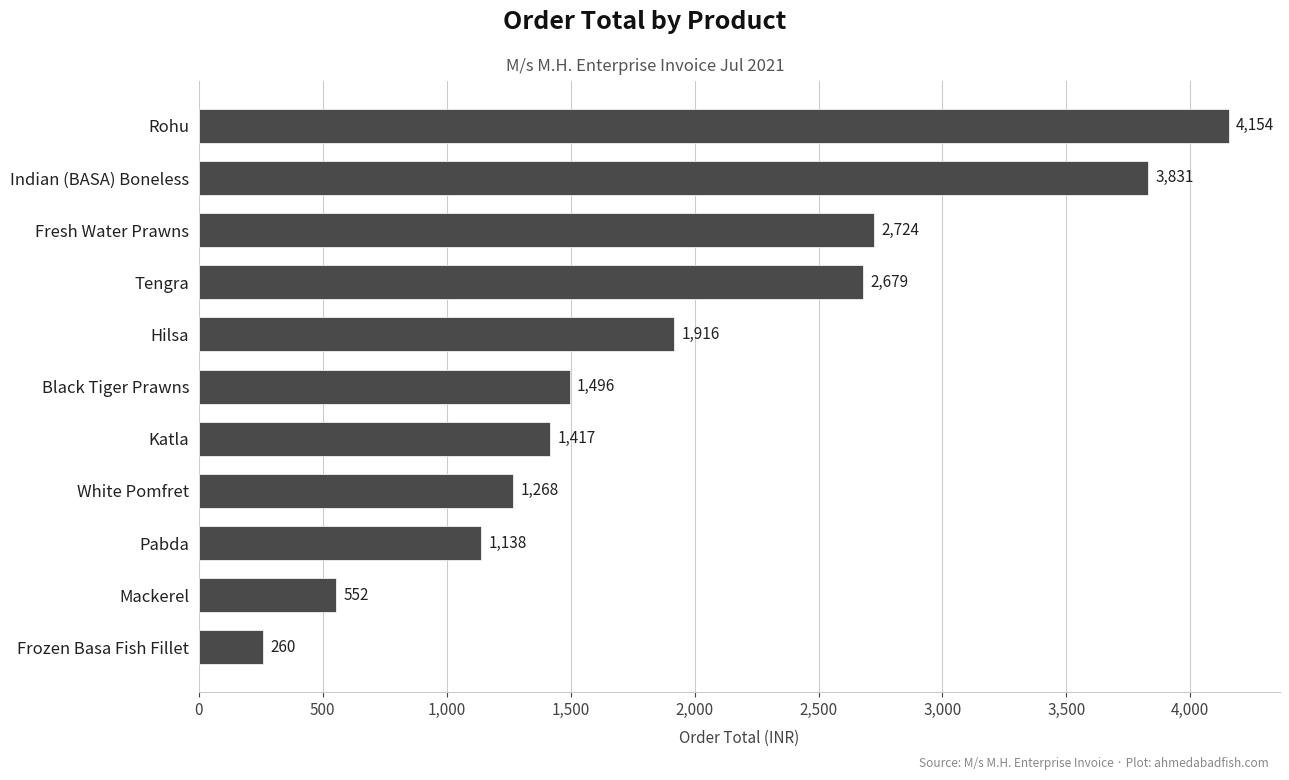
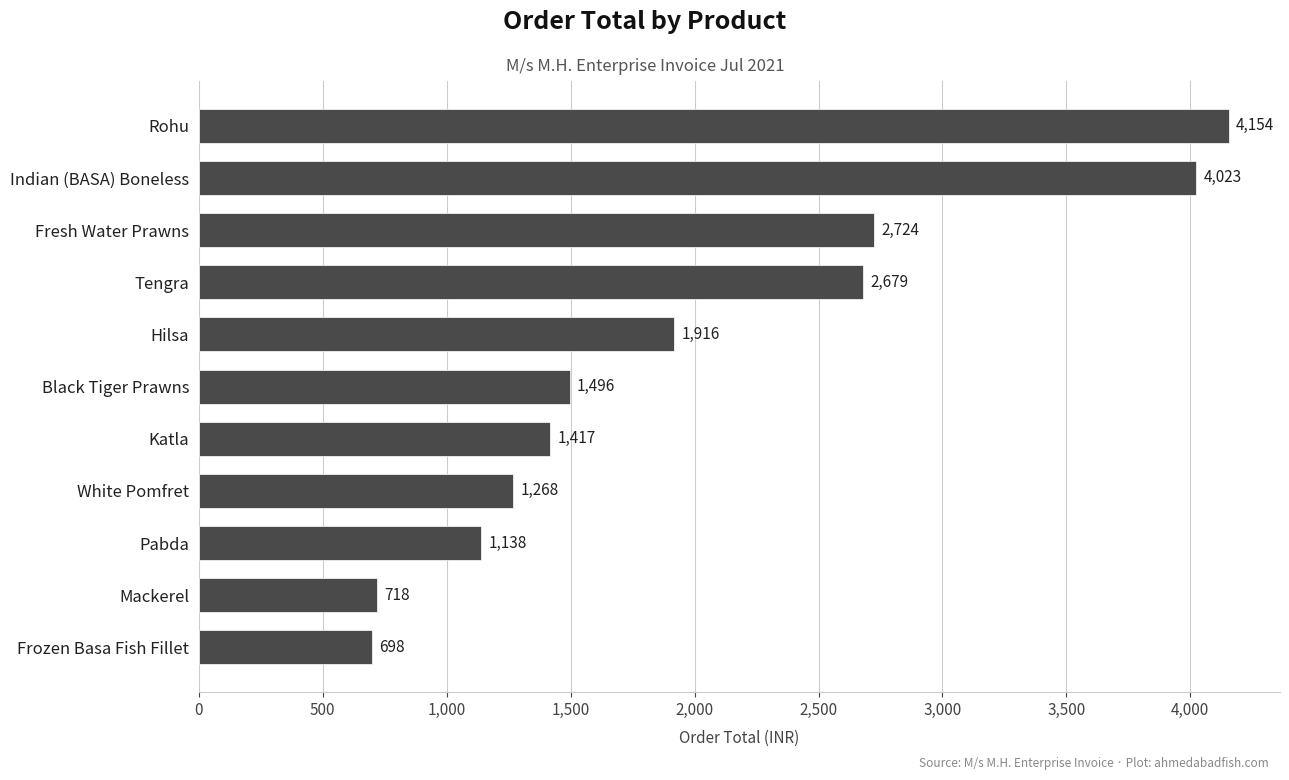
  {
    "Rohu": "4,154",
-   "Indian (BASA) Boneless": "3,831",
+   "Indian (BASA) Boneless": "4,023",
    "Fresh Water Prawns": "2,724",
    "Tengra": "2,679",
    "Hilsa": "1,916",
    "Black Tiger Prawns": "1,496",
    "Katla": "1,417",
    "White Pomfret": "1,268",
    "Pabda": "1,138",
-   "Mackerel": "552",
-   "Frozen Basa Fish Fillet": "260"
+   "Mackerel": "718",
+   "Frozen Basa Fish Fillet": "698"
  }
